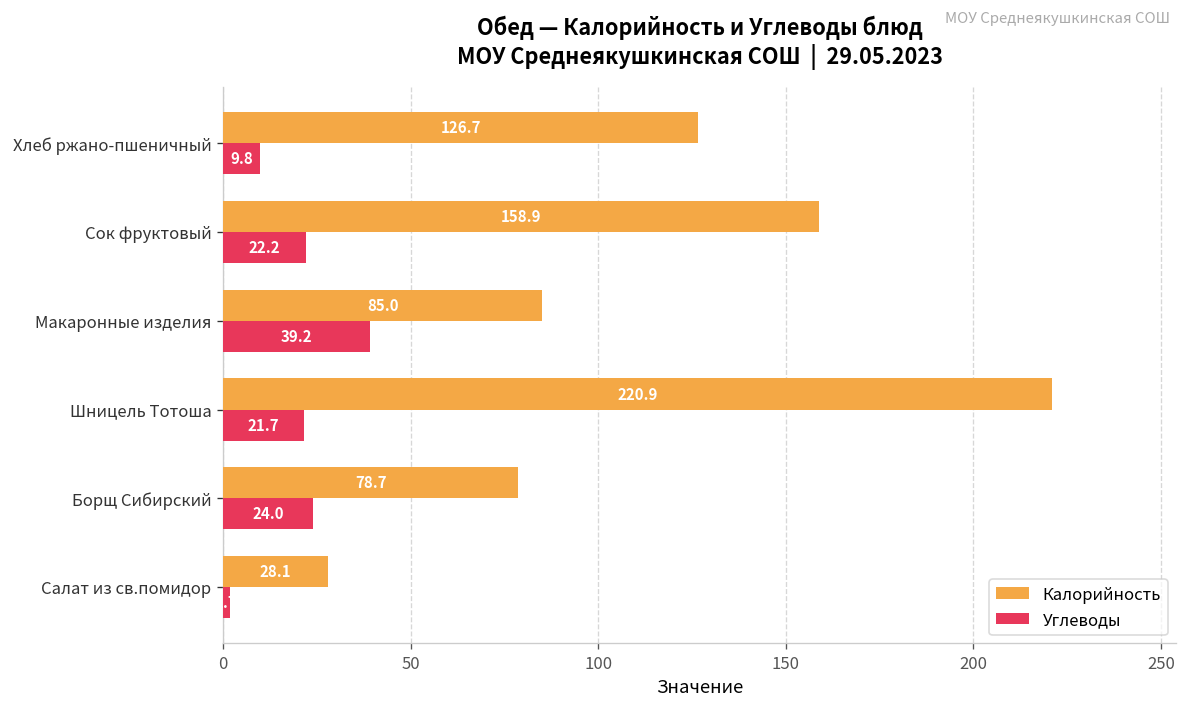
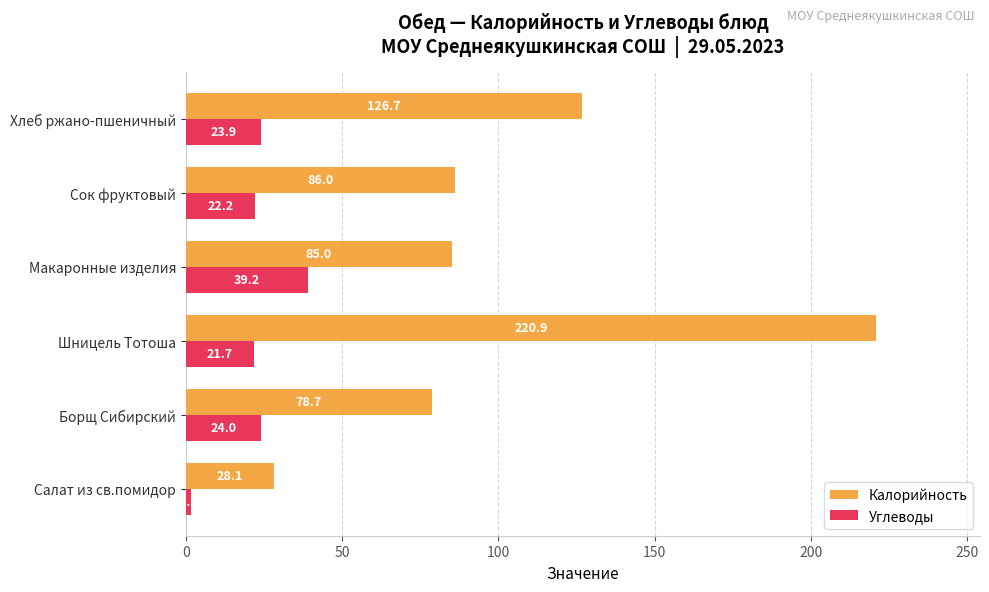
  {
    "Калорийность": {
      "Хлеб ржано-пшеничный": 126.7,
-     "Сок фруктовый": 158.9,
+     "Сок фруктовый": 86.0,
      "Макаронные изделия": 85.0,
      "Шницель Тотоша": 220.9,
      "Борщ Сибирский": 78.7,
      "Салат из св.помидор": 28.1
    },
    "Углеводы": {
-     "Хлеб ржано-пшеничный": 9.8,
+     "Хлеб ржано-пшеничный": 23.9,
      "Сок фруктовый": 22.2,
      "Макаронные изделия": 39.2,
      "Шницель Тотоша": 21.7,
      "Борщ Сибирский": 24.0
    }
  }
